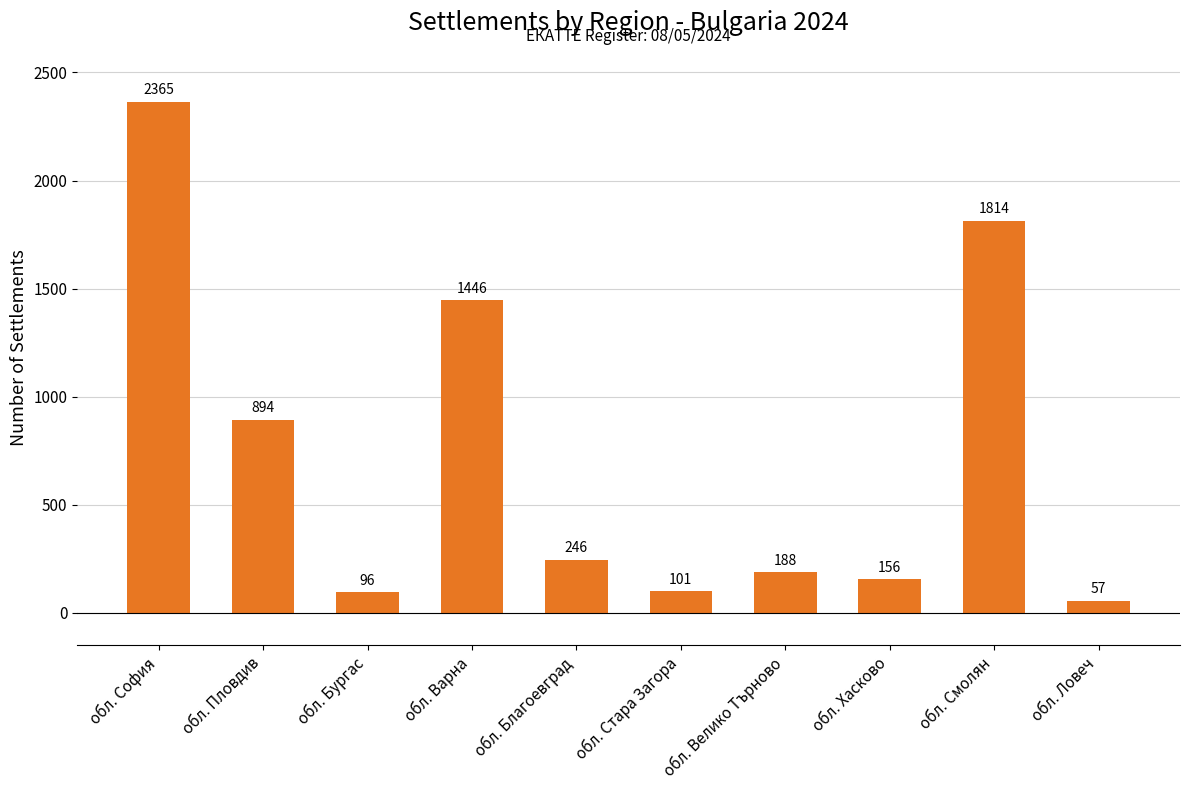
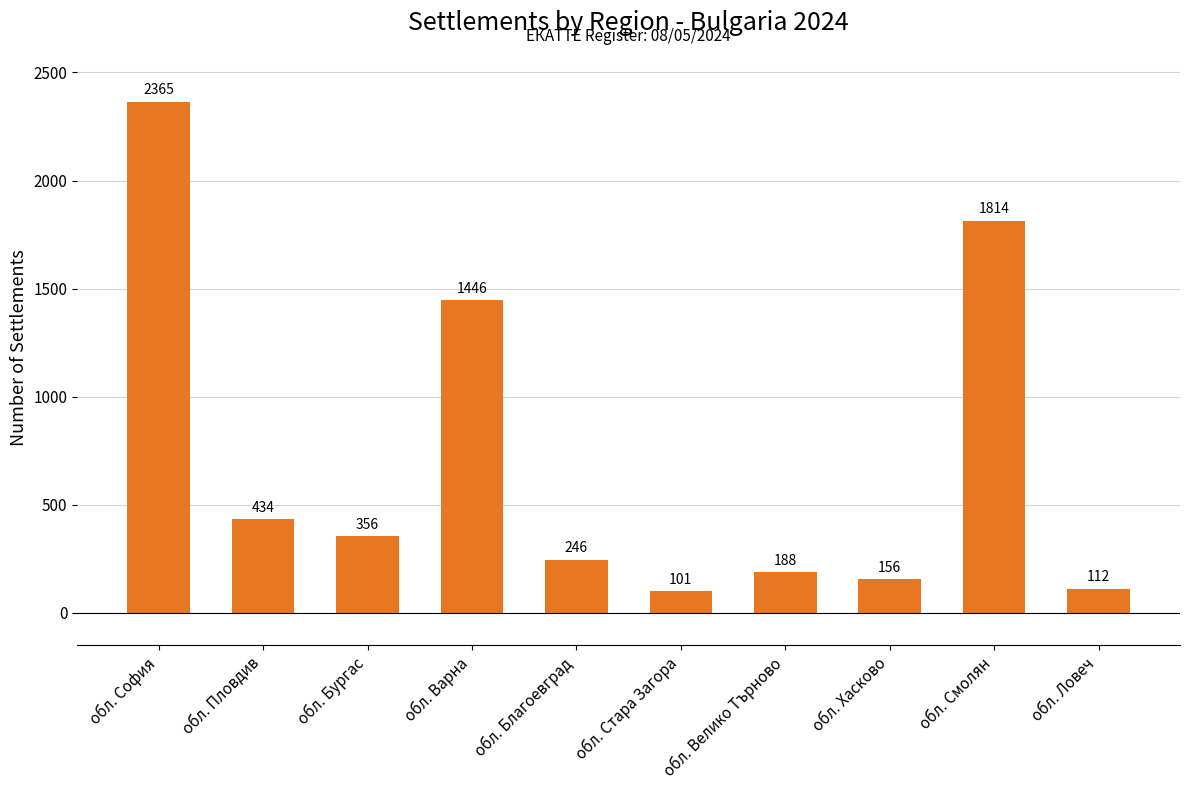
  {
    "обл. София": 2365,
-   "обл. Пловдив": 894,
-   "обл. Бургас": 96,
+   "обл. Пловдив": 434,
+   "обл. Бургас": 356,
    "обл. Варна": 1446,
    "обл. Благоевград": 246,
    "обл. Стара Загора": 101,
    "обл. Велико Търново": 188,
    "обл. Хасково": 156,
    "обл. Смолян": 1814,
-   "обл. Ловеч": 57
+   "обл. Ловеч": 112
  }
